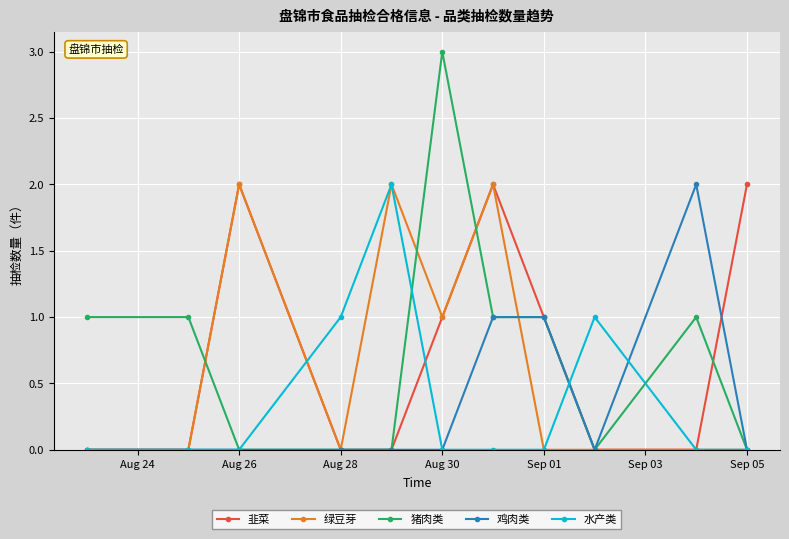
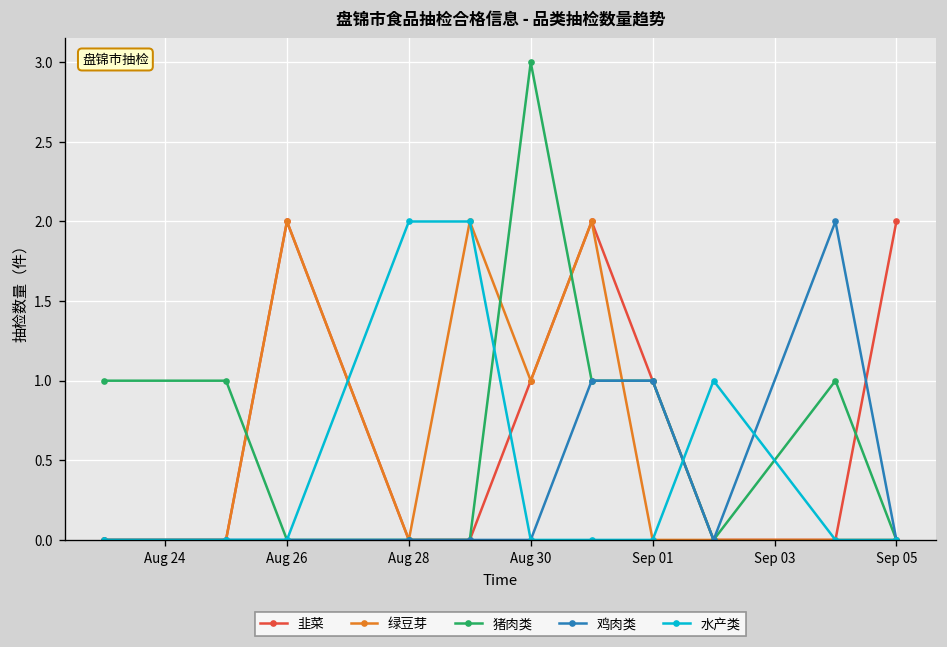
  {
    "猪肉类": {
      "Aug 30": 3
    },
    "水产类": {
-     "Aug 28": 1
+     "Aug 28": 2
    }
  }
